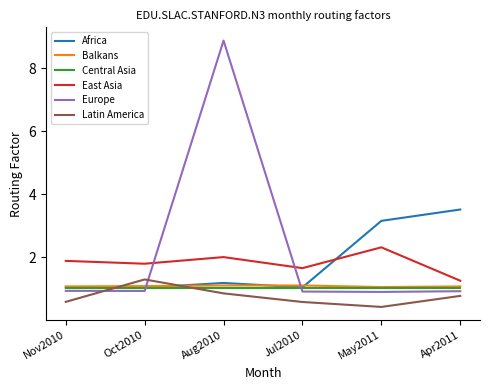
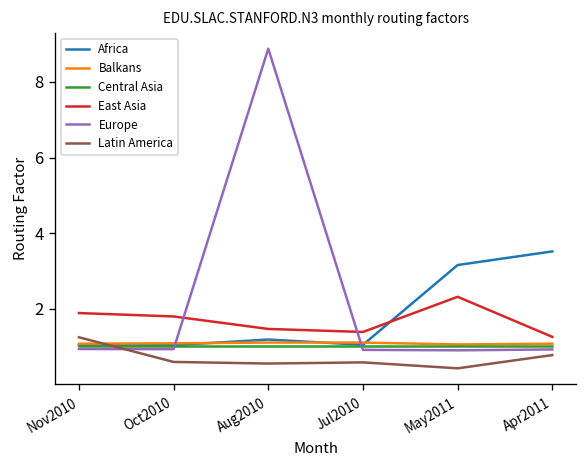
  {
    "Africa": {
      "Aug2010": 1.2,
      "May2011": 3.2,
      "Apr2011": 3.5
    },
    "Balkans": {
      "Aug2010": 1.1
    },
    "Central Asia": {
      "Aug2010": 1.0
    },
    "East Asia": {
      "Nov2010": 1.9,
      "Oct2010": 1.8,
-     "Aug2010": 2.0,
-     "Jul2010": 1.7,
+     "Aug2010": 1.5,
+     "Jul2010": 1.4,
      "May2011": 2.3,
      "Apr2011": 1.3
    },
    "Europe": {
      "Nov2010": 0.9,
      "Oct2010": 0.9,
      "Aug2010": 8.9,
      "Jul2010": 0.9,
      "May2011": 0.9,
      "Apr2011": 0.9
    },
    "Latin America": {
-     "Nov2010": 0.6,
-     "Oct2010": 1.3,
-     "Aug2010": 0.9,
+     "Nov2010": 1.3,
+     "Oct2010": 0.6,
+     "Aug2010": 0.6,
      "Jul2010": 0.6,
      "May2011": 0.4,
      "Apr2011": 0.8
    }
  }
